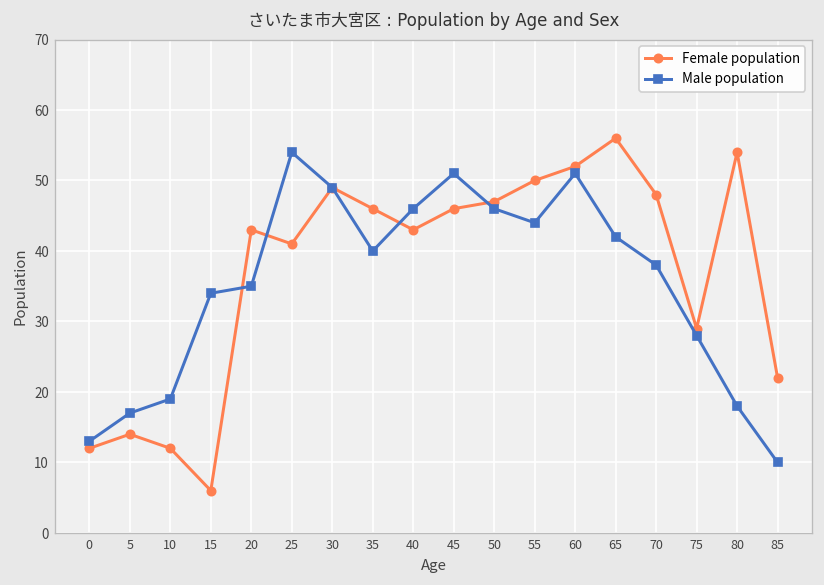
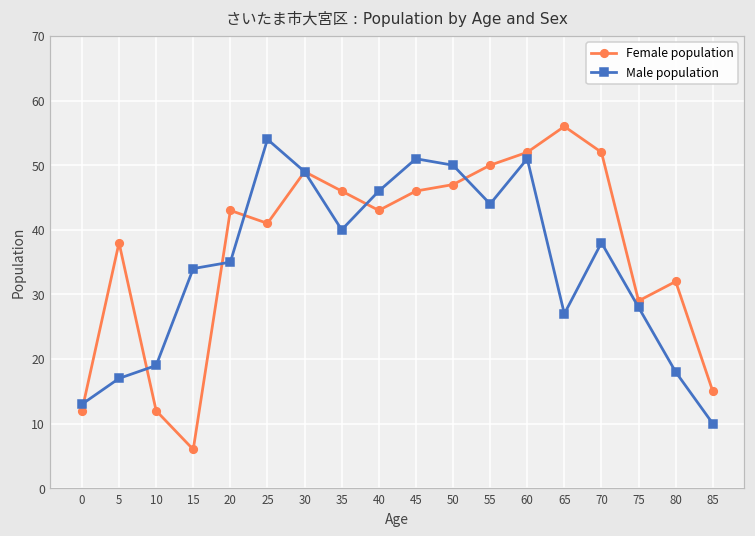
  {
    "Female population": {
      "0": 12,
-     "5": 14,
+     "5": 38,
      "10": 12,
      "15": 6,
      "20": 43,
      "25": 41,
      "35": 46,
      "40": 43,
      "45": 46,
      "50": 47,
      "55": 50,
      "60": 52,
      "65": 56,
-     "70": 48,
+     "70": 52,
      "75": 29,
-     "80": 54,
-     "85": 22
+     "80": 32,
+     "85": 15
    },
    "Male population": {
      "0": 13,
      "5": 17,
      "10": 19,
      "15": 34,
      "20": 35,
      "25": 54,
      "35": 40,
      "40": 46,
      "45": 51,
-     "50": 46,
+     "50": 50,
      "55": 44,
      "60": 51,
-     "65": 42,
+     "65": 27,
      "70": 38,
      "75": 28,
      "80": 18,
      "85": 10
    }
  }
